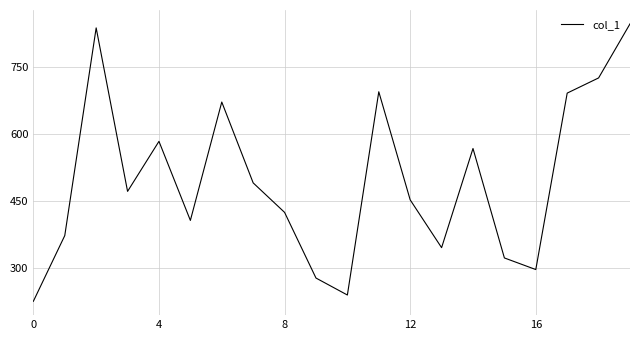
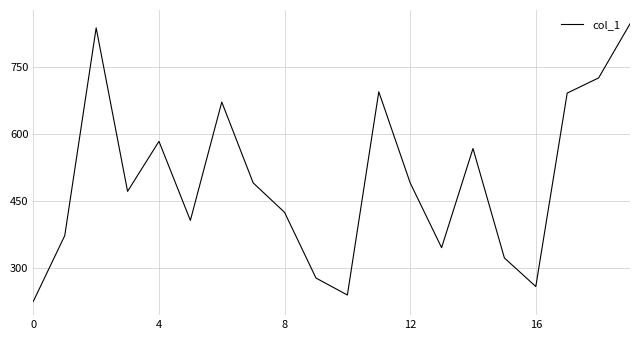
  {
    "0": 230,
    "4": 580,
    "8": 430,
-   "12": 450,
-   "16": 300
+   "12": 490,
+   "16": 260
  }
